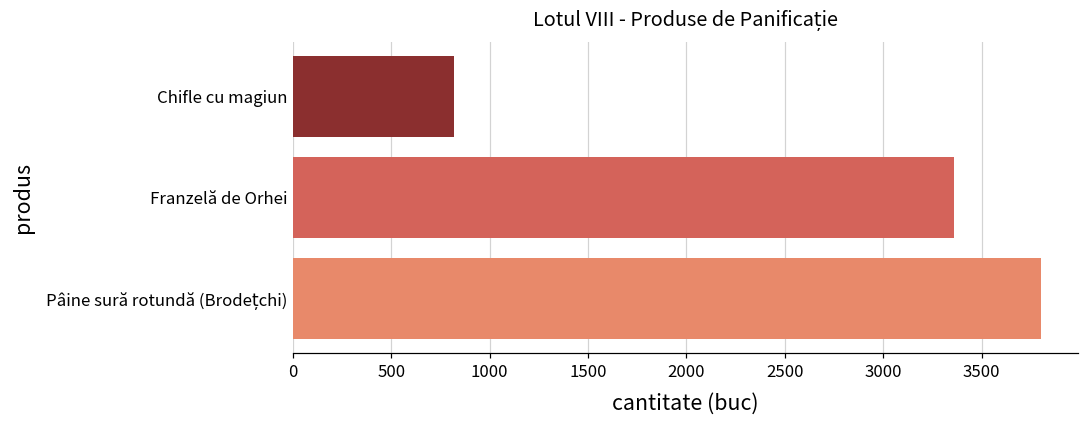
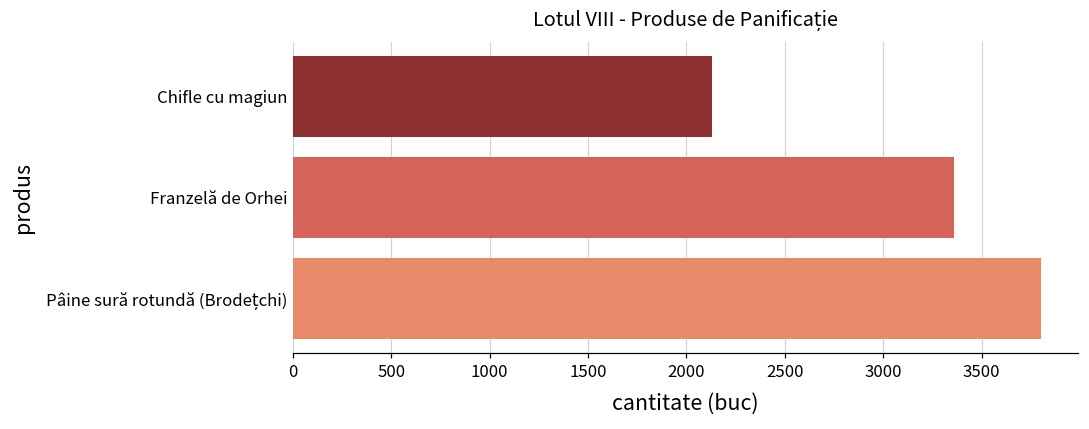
  {
-   "Chifle cu magiun": 820,
+   "Chifle cu magiun": 2130,
    "Franzelă de Orhei": 3360,
    "Pâine sură rotundă (Brodețchi)": 3800
  }
